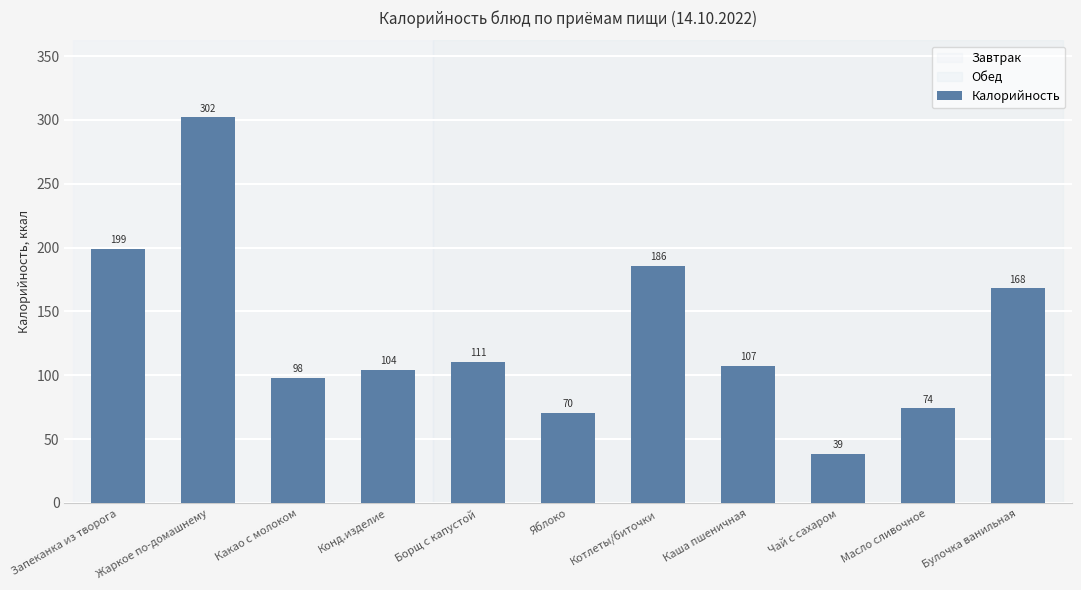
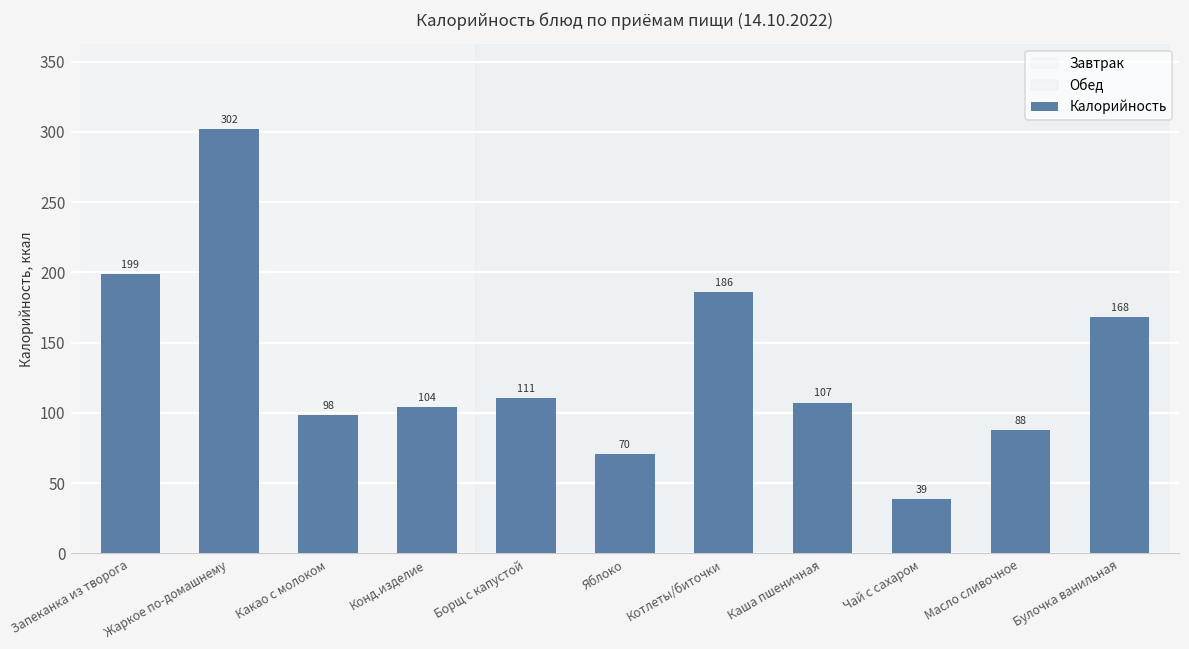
  {
    "Запеканка из творога": 199,
    "Жаркое по-домашнему": 302,
    "Какао с молоком": 98,
    "Конд.изделие": 104,
    "Борщ с капустой": 111,
    "Яблоко": 70,
    "Котлеты/биточки": 186,
    "Каша пшеничная": 107,
    "Чай с сахаром": 39,
-   "Масло сливочное": 74,
+   "Масло сливочное": 88,
    "Булочка ванильная": 168
  }
